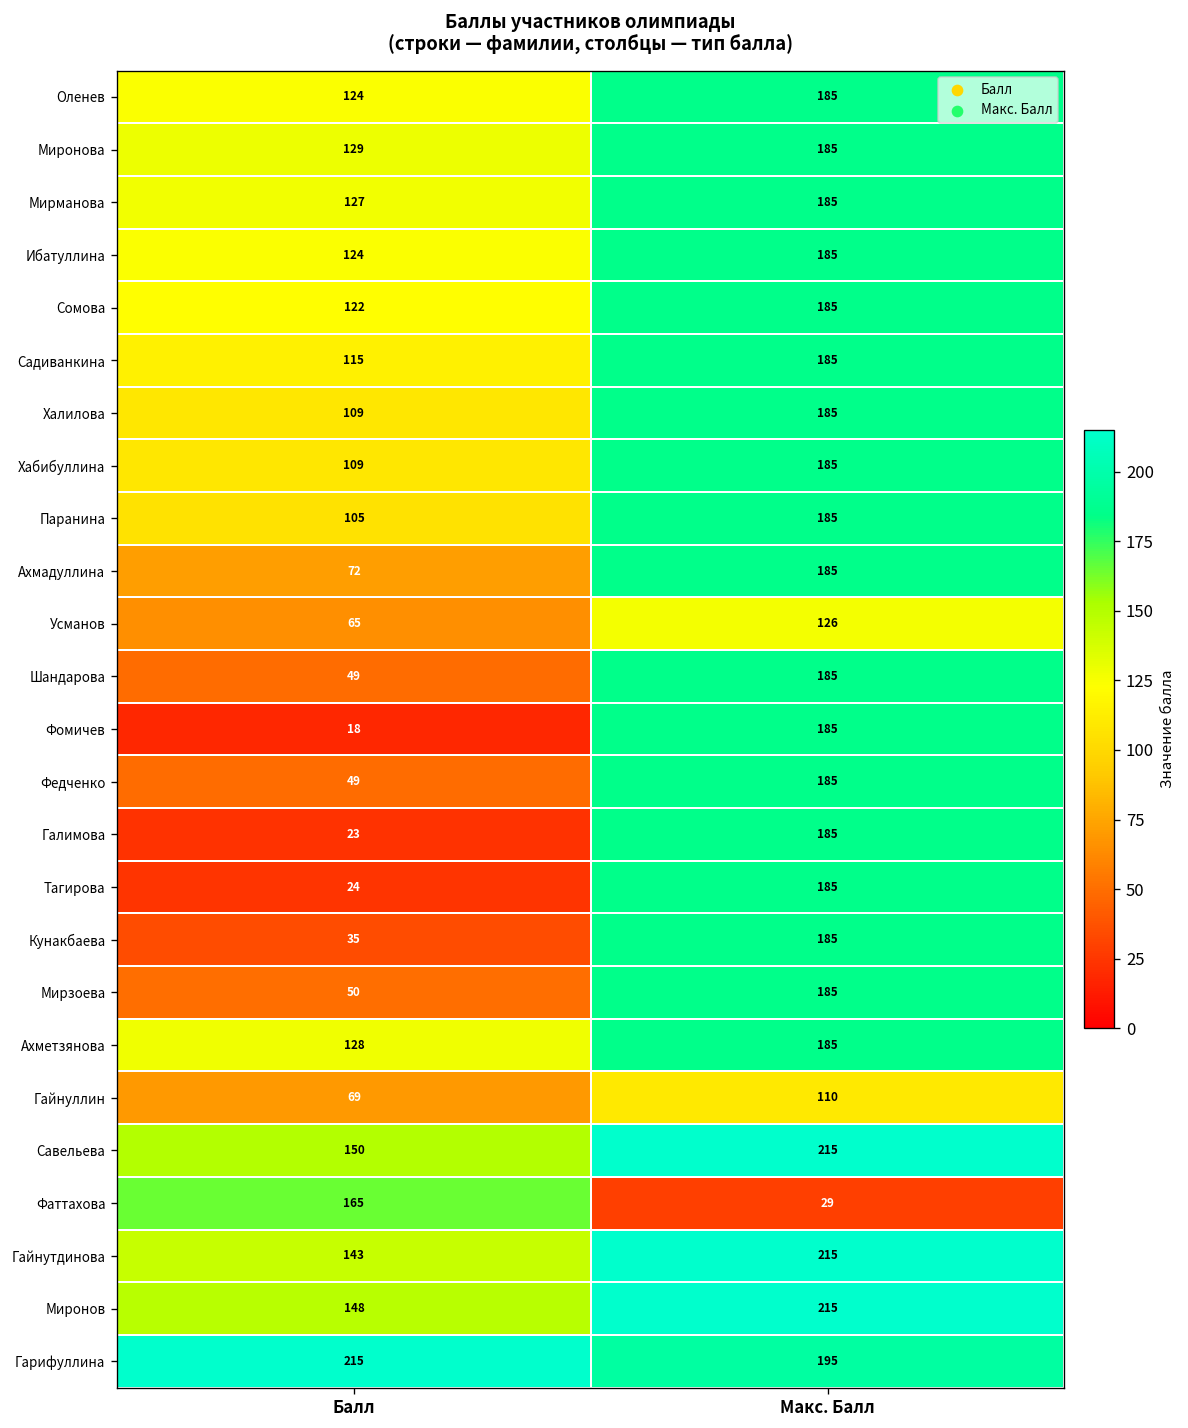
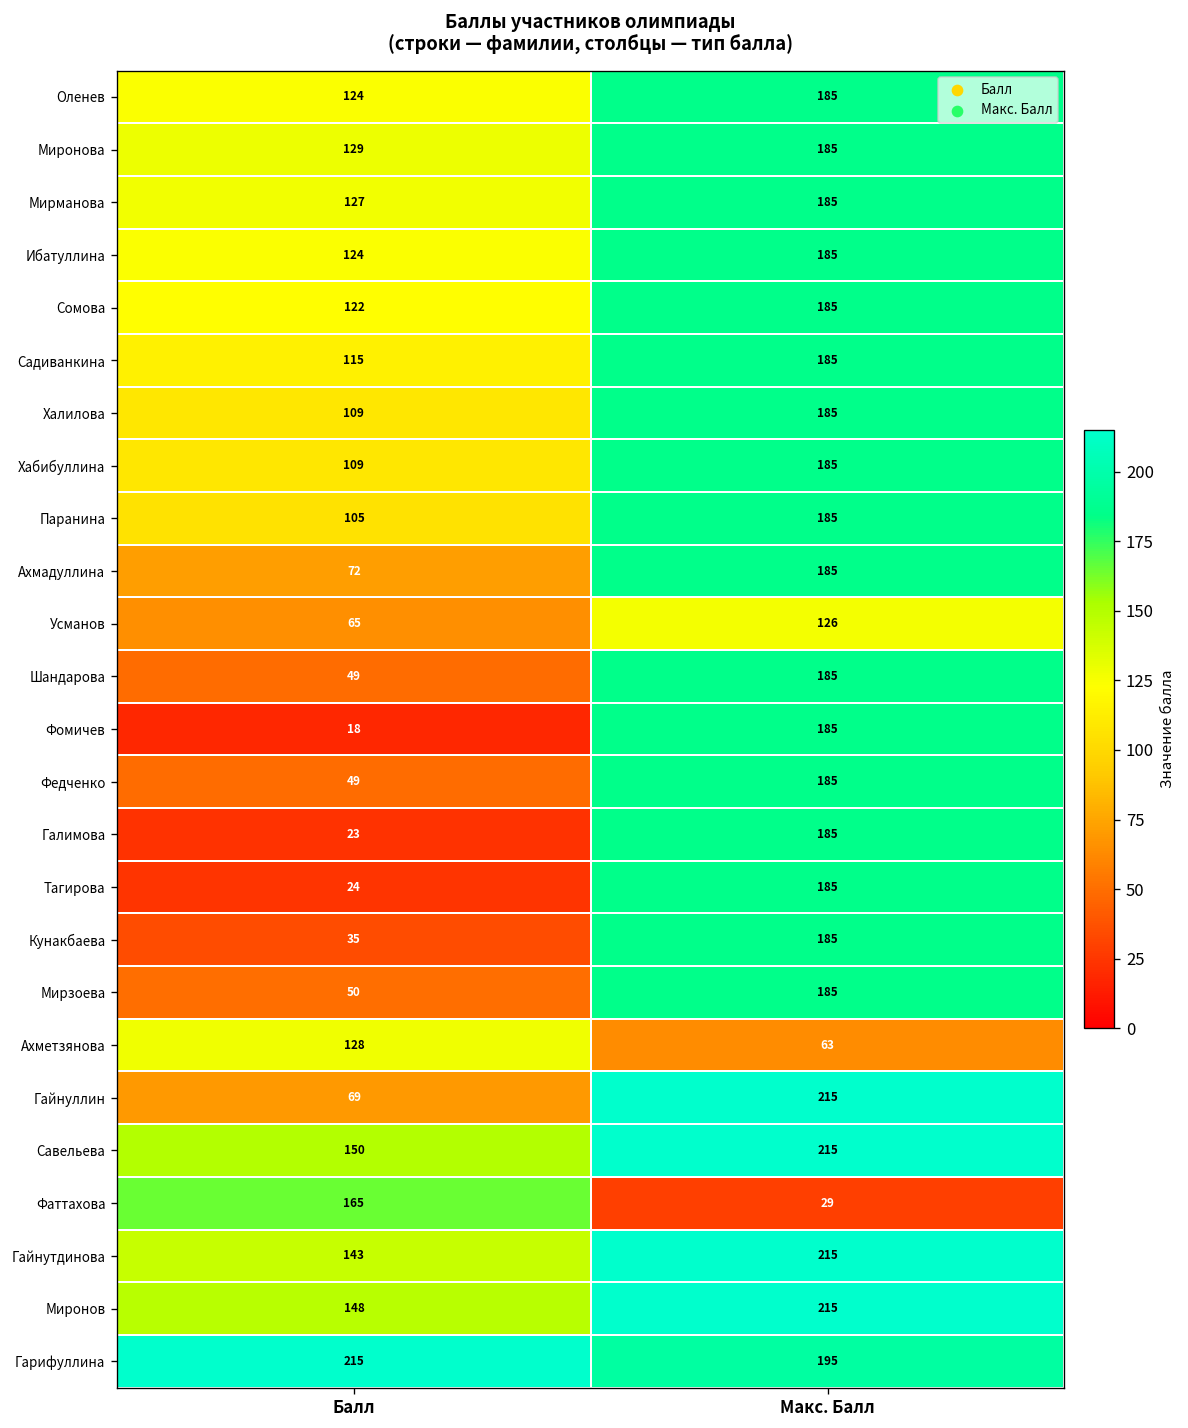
  {
    "Оленев": {
      "Балл": 124,
      "Макс. Балл": 185
    },
    "Миронова": {
      "Балл": 129,
      "Макс. Балл": 185
    },
    "Мирманова": {
      "Балл": 127,
      "Макс. Балл": 185
    },
    "Ибатуллина": {
      "Балл": 124,
      "Макс. Балл": 185
    },
    "Сомова": {
      "Балл": 122,
      "Макс. Балл": 185
    },
    "Садиванкина": {
      "Балл": 115,
      "Макс. Балл": 185
    },
    "Халилова": {
      "Балл": 109,
      "Макс. Балл": 185
    },
    "Хабибуллина": {
      "Балл": 109,
      "Макс. Балл": 185
    },
    "Паранина": {
      "Балл": 105,
      "Макс. Балл": 185
    },
    "Ахмадуллина": {
      "Балл": 72,
      "Макс. Балл": 185
    },
    "Усманов": {
      "Балл": 65,
      "Макс. Балл": 126
    },
    "Шандарова": {
      "Балл": 49,
      "Макс. Балл": 185
    },
    "Фомичев": {
      "Балл": 18,
      "Макс. Балл": 185
    },
    "Федченко": {
      "Балл": 49,
      "Макс. Балл": 185
    },
    "Галимова": {
      "Балл": 23,
      "Макс. Балл": 185
    },
    "Тагирова": {
      "Балл": 24,
      "Макс. Балл": 185
    },
    "Кунакбаева": {
      "Балл": 35,
      "Макс. Балл": 185
    },
    "Мирзоева": {
      "Балл": 50,
      "Макс. Балл": 185
    },
    "Ахметзянова": {
      "Балл": 128,
-     "Макс. Балл": 185
+     "Макс. Балл": 63
    },
    "Гайнуллин": {
      "Балл": 69,
-     "Макс. Балл": 110
+     "Макс. Балл": 215
    },
    "Савельева": {
      "Балл": 150,
      "Макс. Балл": 215
    },
    "Фаттахова": {
      "Балл": 165,
      "Макс. Балл": 29
    },
    "Гайнутдинова": {
      "Балл": 143,
      "Макс. Балл": 215
    },
    "Миронов": {
      "Балл": 148,
      "Макс. Балл": 215
    },
    "Гарифуллина": {
      "Балл": 215,
      "Макс. Балл": 195
    }
  }
